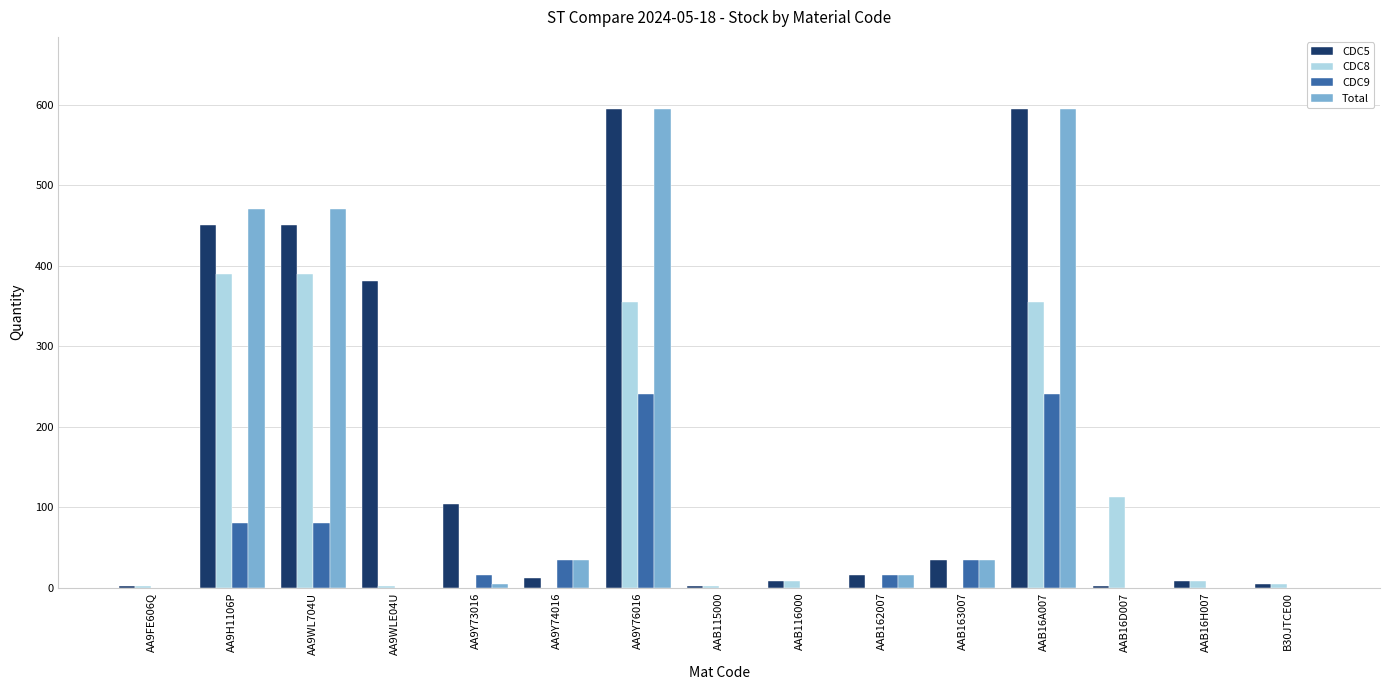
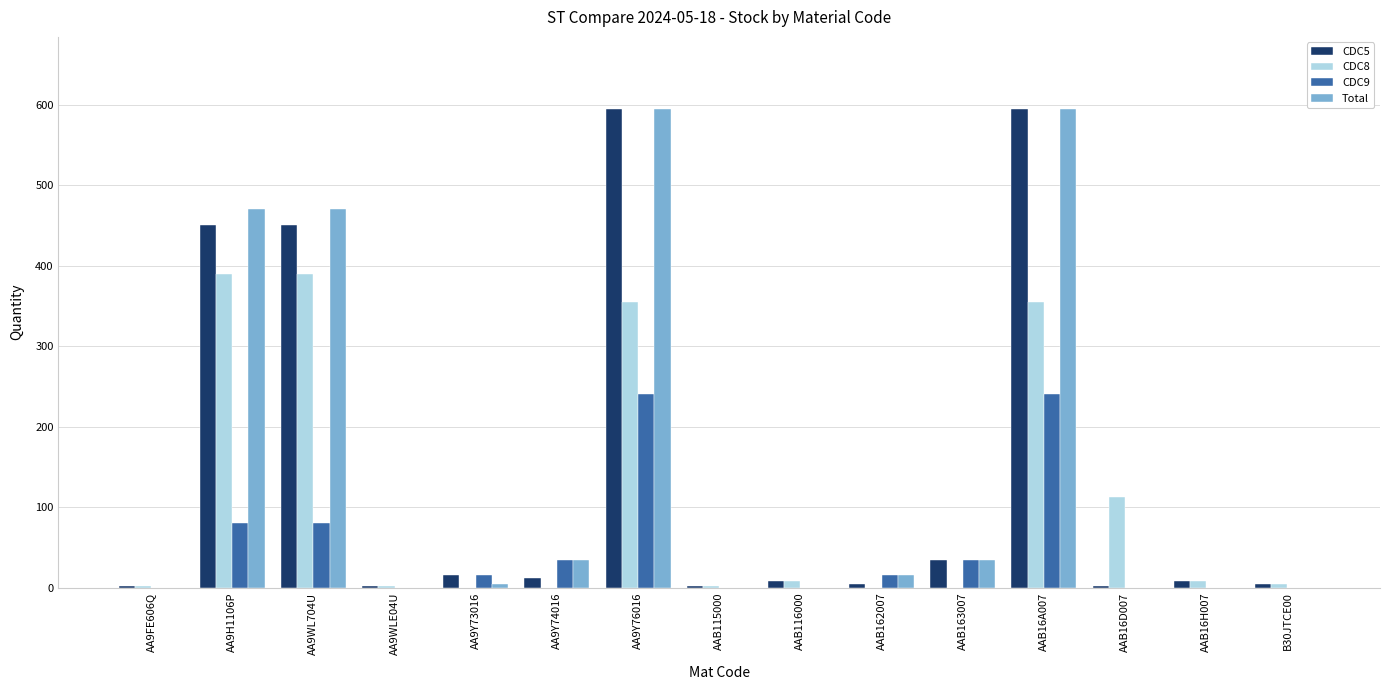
  {
    "CDC5": {
      "AA9H1106P": 450,
      "AA9WL704U": 450,
-     "AA9WLE04U": 380,
-     "AA9Y73016": 100,
+     "AA9WLE04U": 0,
+     "AA9Y73016": 20,
      "AA9Y74016": 10,
      "AA9Y76016": 600,
      "AAB116000": 10,
-     "AAB162007": 20,
+     "AAB162007": 10,
      "AAB163007": 30,
      "AAB16A007": 600,
      "AAB16H007": 10,
      "B30JTCE00": 10
    },
    "CDC8": {
      "AA9H1106P": 390,
      "AA9WL704U": 390,
      "AA9Y73016": 0,
      "AA9Y74016": 0,
      "AA9Y76016": 360,
      "AAB116000": 10,
      "AAB162007": 0,
      "AAB163007": 0,
      "AAB16A007": 360,
      "AAB16D007": 110,
      "AAB16H007": 10,
      "B30JTCE00": 10
    },
    "CDC9": {
      "AA9FE606Q": 0,
      "AA9H1106P": 80,
      "AA9WL704U": 80,
      "AA9WLE04U": 0,
      "AA9Y73016": 20,
      "AA9Y74016": 30,
      "AA9Y76016": 240,
      "AAB115000": 0,
      "AAB116000": 0,
      "AAB162007": 20,
      "AAB163007": 30,
      "AAB16A007": 240,
      "AAB16D007": 0,
      "AAB16H007": 0,
      "B30JTCE00": 0
    },
    "Total": {
      "AA9FE606Q": 0,
      "AA9H1106P": 470,
      "AA9WL704U": 470,
      "AA9WLE04U": 0,
      "AA9Y73016": 10,
      "AA9Y74016": 30,
      "AA9Y76016": 600,
      "AAB115000": 0,
      "AAB116000": 0,
      "AAB162007": 20,
      "AAB163007": 30,
      "AAB16A007": 600,
      "AAB16D007": 0,
      "AAB16H007": 0,
      "B30JTCE00": 0
    }
  }
